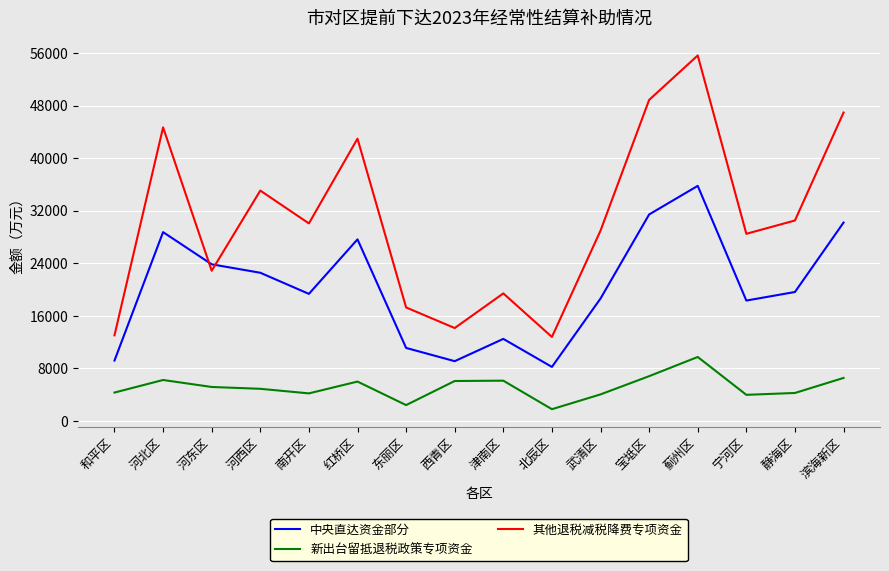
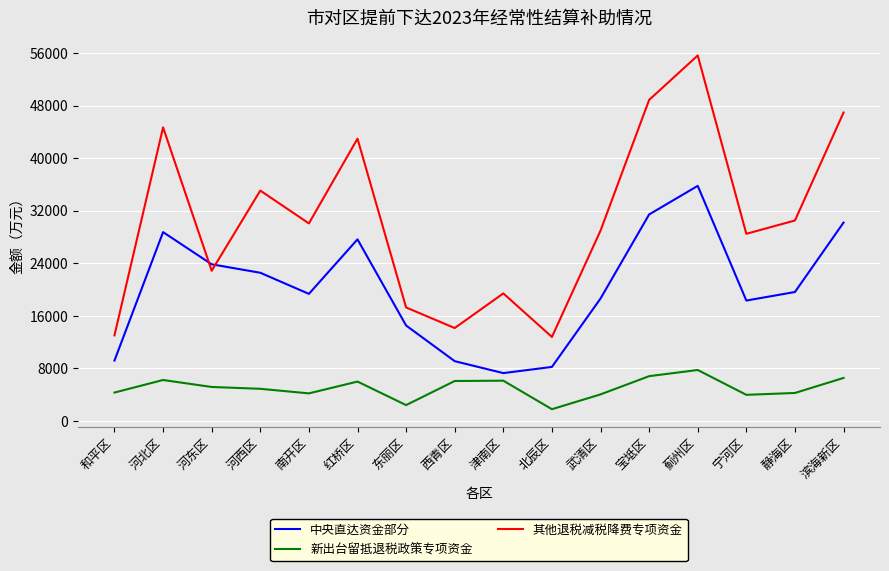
  {
    "中央直达资金部分": {
      "和平区": 9000,
      "河北区": 29000,
      "河东区": 24000,
      "河西区": 23000,
      "南开区": 19000,
      "红桥区": 28000,
-     "东丽区": 11000,
+     "东丽区": 15000,
      "西青区": 9000,
-     "津南区": 12000,
+     "津南区": 7000,
      "北辰区": 8000,
      "武清区": 19000,
      "宝坻区": 31000,
      "蓟州区": 36000,
      "宁河区": 18000,
      "静海区": 20000,
      "滨海新区": 30000
    },
    "新出台留抵退税政策专项资金": {
      "和平区": 4000,
      "河北区": 6000,
      "河东区": 5000,
      "河西区": 5000,
      "南开区": 4000,
      "红桥区": 6000,
      "东丽区": 2000,
      "西青区": 6000,
      "津南区": 6000,
      "北辰区": 2000,
      "武清区": 4000,
      "宝坻区": 7000,
-     "蓟州区": 10000,
+     "蓟州区": 8000,
      "宁河区": 4000,
      "静海区": 4000,
      "滨海新区": 7000
    },
    "其他退税减税降费专项资金": {
      "和平区": 13000,
      "河北区": 45000,
      "河东区": 23000,
      "河西区": 35000,
      "南开区": 30000,
      "红桥区": 43000,
      "东丽区": 17000,
      "西青区": 14000,
      "津南区": 19000,
      "北辰区": 13000,
      "武清区": 29000,
      "宝坻区": 49000,
      "蓟州区": 56000,
      "宁河区": 29000,
      "静海区": 31000,
      "滨海新区": 47000
    }
  }
